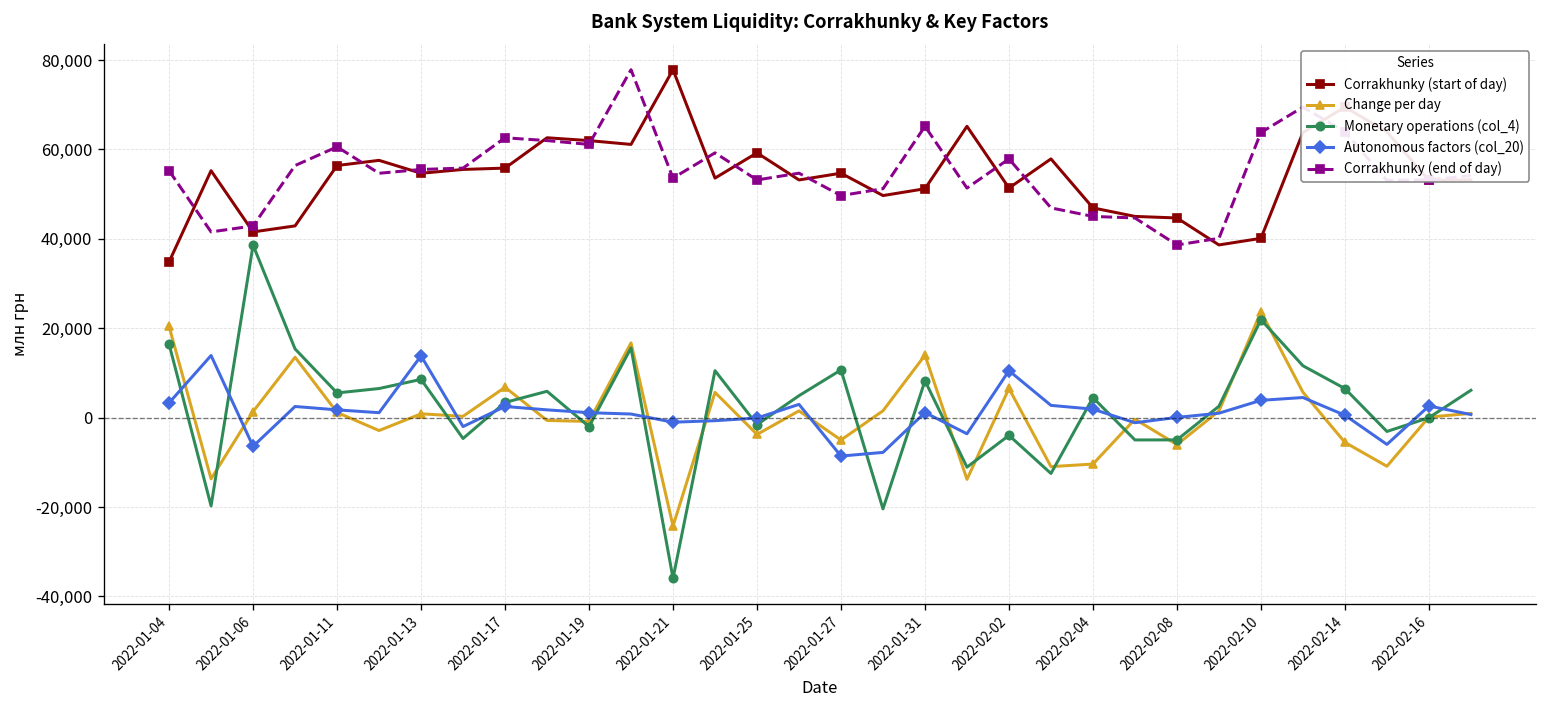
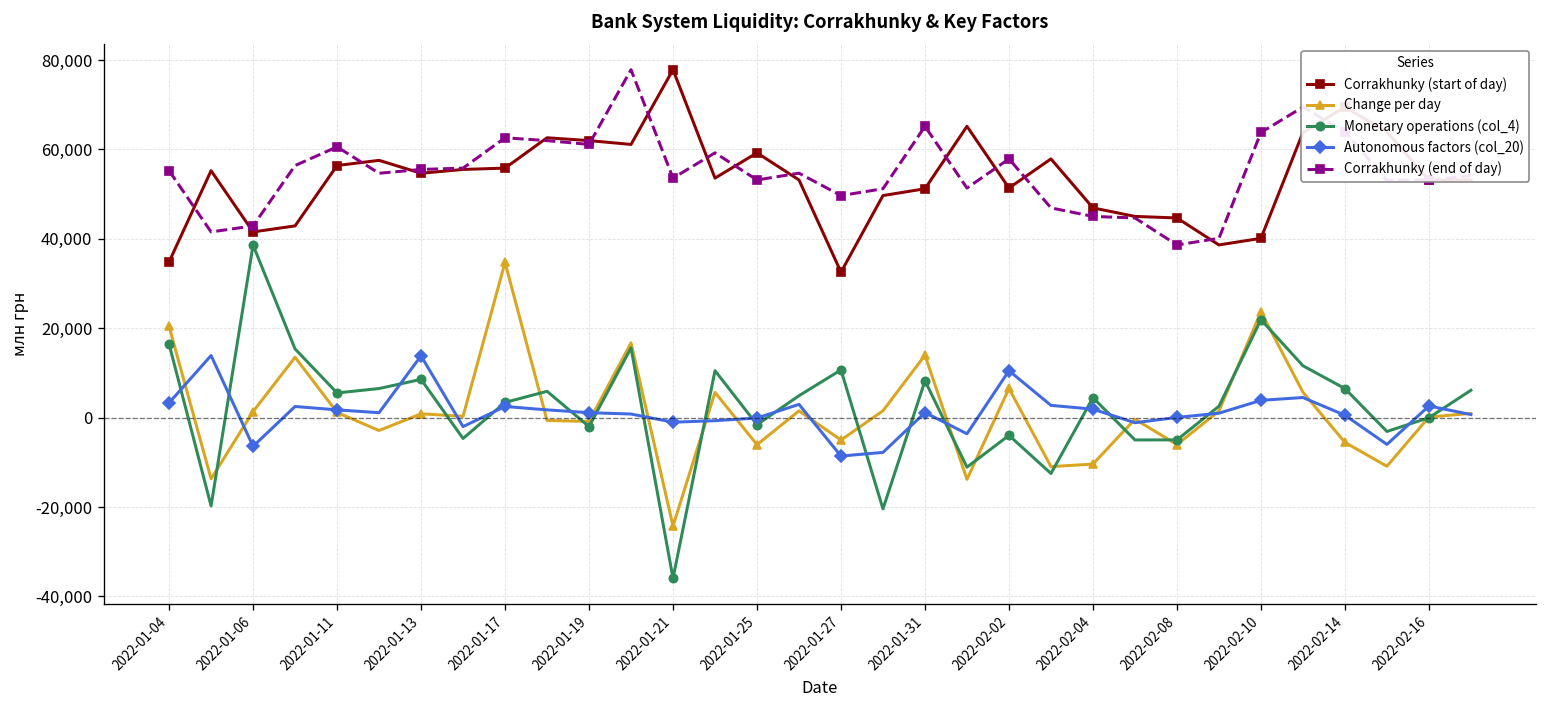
  {
    "Corrakhunky (start of day)": {
      "2022-01-04": "35,000",
      "2022-01-06": "42,000",
      "2022-01-11": "56,000",
      "2022-01-13": "55,000",
      "2022-01-17": "56,000",
      "2022-01-19": "62,000",
      "2022-01-21": "78,000",
      "2022-01-25": "59,000",
-     "2022-01-27": "55,000",
+     "2022-01-27": "33,000",
      "2022-01-31": "51,000",
      "2022-02-02": "51,000",
      "2022-02-04": "47,000",
      "2022-02-08": "45,000",
      "2022-02-10": "40,000"
    },
    "Change per day": {
      "2022-01-04": "20,000",
      "2022-01-06": "1,000",
      "2022-01-13": "1,000",
-     "2022-01-17": "7,000",
+     "2022-01-17": "35,000",
      "2022-01-19": "-1,000",
      "2022-01-21": "-24,000",
-     "2022-01-25": "-4,000",
+     "2022-01-25": "-6,000",
      "2022-01-27": "-5,000",
      "2022-01-31": "14,000",
      "2022-02-02": "7,000",
      "2022-02-04": "-10,000",
      "2022-02-08": "-6,000",
      "2022-02-10": "24,000",
      "2022-02-14": "-6,000"
    },
    "Monetary operations (col_4)": {
      "2022-01-04": "16,000",
      "2022-01-06": "39,000",
      "2022-01-11": "6,000",
      "2022-01-13": "9,000",
      "2022-01-17": "3,000",
      "2022-01-19": "-2,000",
      "2022-01-21": "-36,000",
      "2022-01-25": "-2,000",
      "2022-01-27": "11,000",
      "2022-01-31": "8,000",
      "2022-02-02": "-4,000",
      "2022-02-04": "4,000",
      "2022-02-08": "-5,000",
      "2022-02-10": "22,000",
      "2022-02-14": "6,000"
    },
    "Autonomous factors (col_20)": {
      "2022-01-04": "3,000",
      "2022-01-06": "-6,000",
      "2022-01-13": "14,000",
      "2022-01-17": "2,000",
      "2022-01-19": "1,000",
      "2022-01-21": "-1,000",
      "2022-01-25": "0",
      "2022-01-27": "-9,000",
      "2022-01-31": "1,000",
      "2022-02-02": "10,000",
      "2022-02-04": "2,000",
      "2022-02-08": "0",
      "2022-02-10": "4,000",
      "2022-02-14": "1,000",
      "2022-02-16": "3,000"
    },
    "Corrakhunky (end of day)": {
      "2022-01-04": "55,000",
      "2022-01-06": "43,000",
      "2022-01-11": "61,000",
      "2022-01-13": "56,000",
      "2022-01-17": "63,000",
      "2022-01-19": "61,000",
      "2022-01-21": "54,000",
      "2022-01-25": "53,000",
      "2022-01-27": "50,000",
      "2022-01-31": "65,000",
      "2022-02-02": "58,000",
      "2022-02-04": "45,000",
      "2022-02-08": "39,000",
      "2022-02-10": "64,000"
    }
  }
